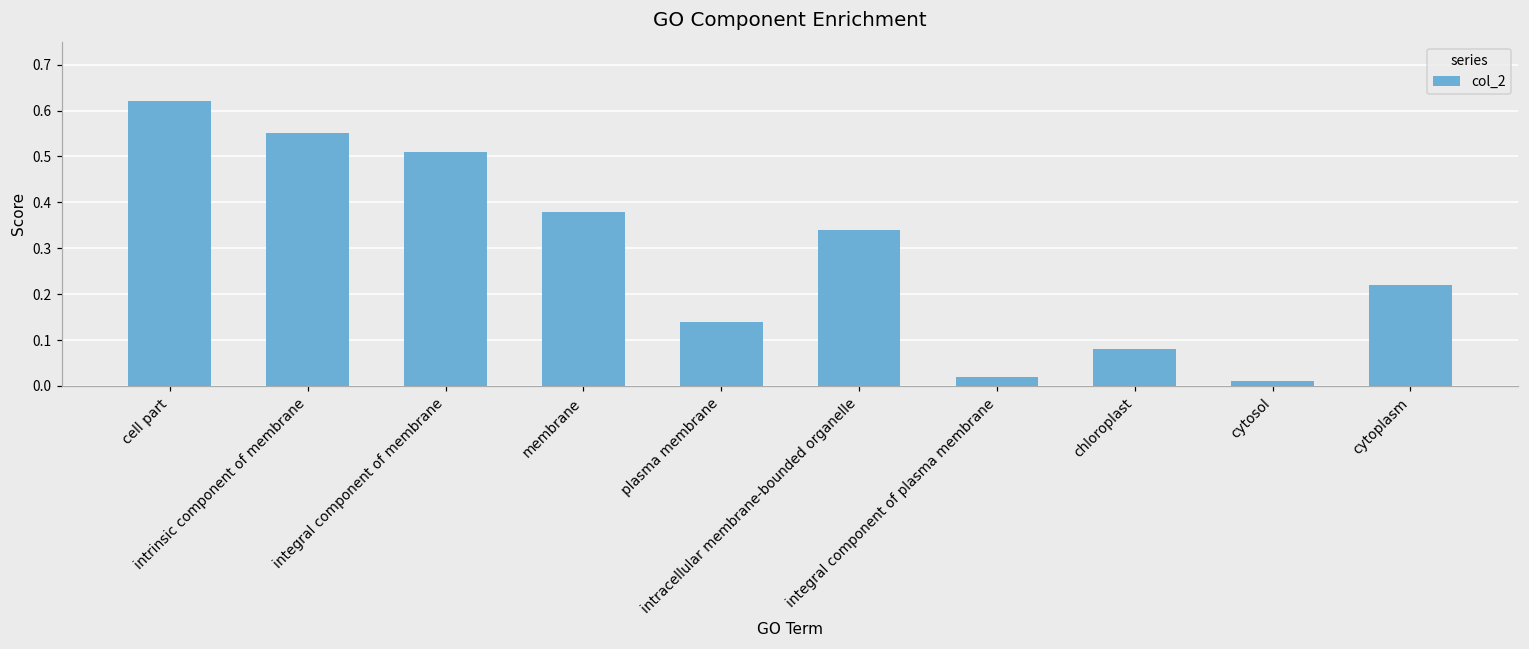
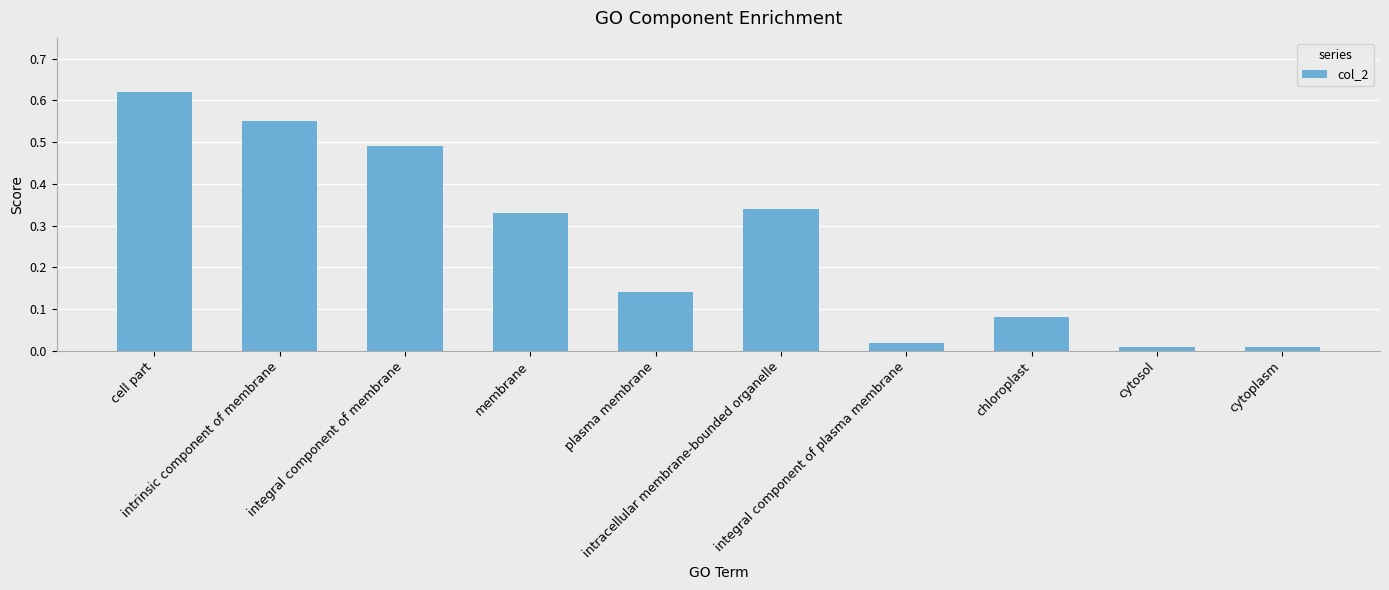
  {
    "cell part": 0.62,
    "intrinsic component of membrane": 0.55,
-   "integral component of membrane": 0.51,
-   "membrane": 0.38,
+   "integral component of membrane": 0.49,
+   "membrane": 0.33,
    "plasma membrane": 0.14,
    "intracellular membrane-bounded organelle": 0.34,
    "integral component of plasma membrane": 0.02,
    "chloroplast": 0.08,
    "cytosol": 0.01,
-   "cytoplasm": 0.22
+   "cytoplasm": 0.01
  }
